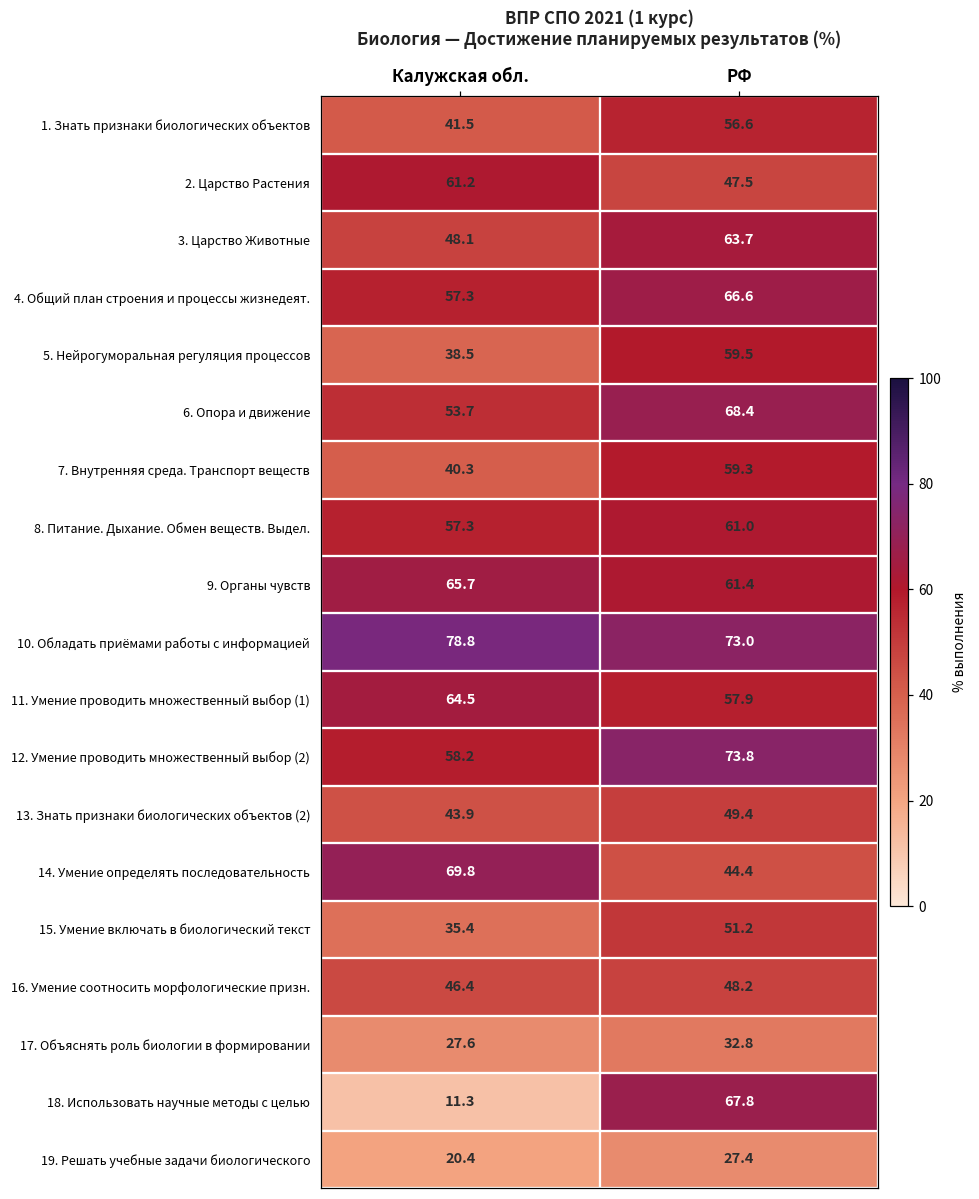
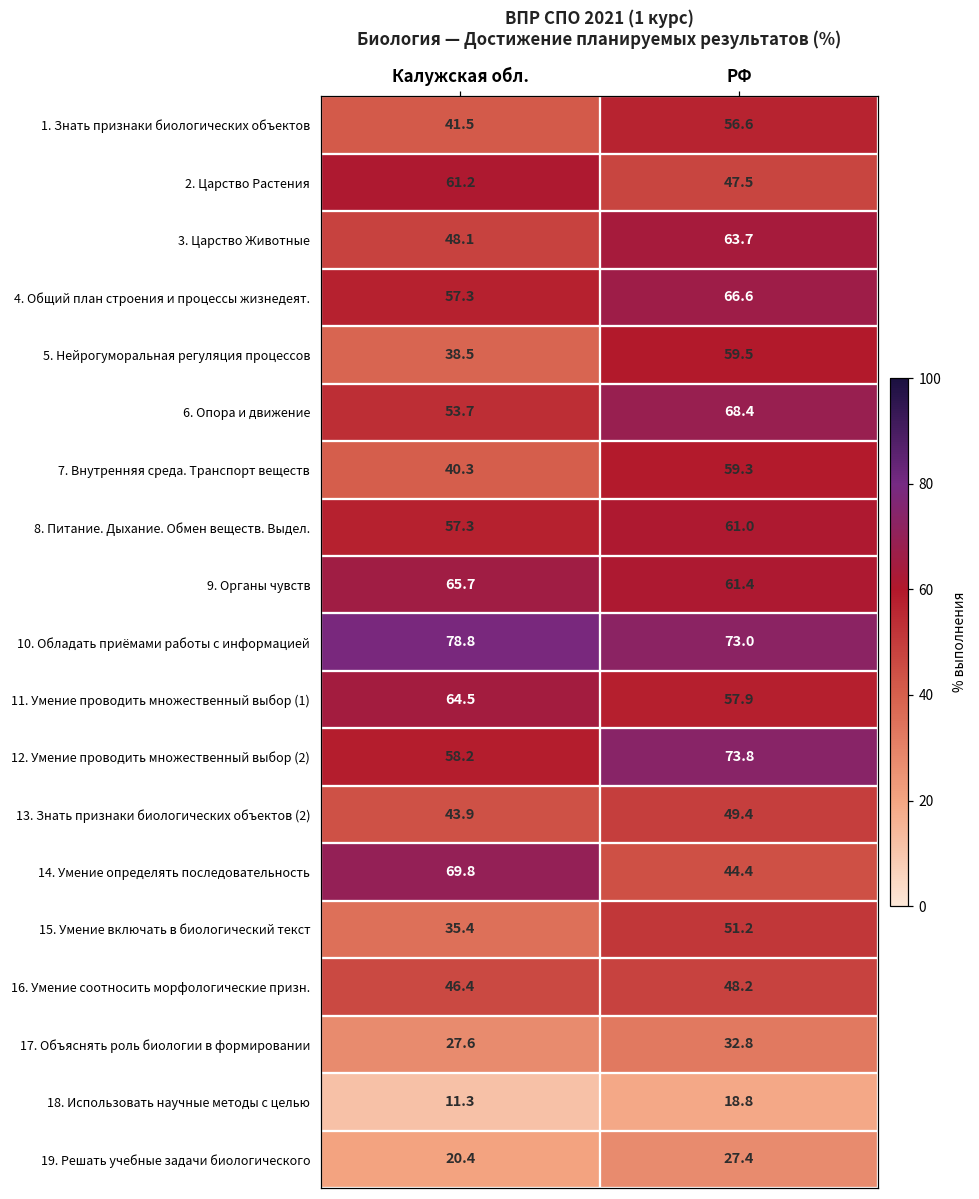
  {
    "1. Знать признаки биологических объектов": {
      "Калужская обл.": 41.5,
      "РФ": 56.6
    },
    "2. Царство Растения": {
      "Калужская обл.": 61.2,
      "РФ": 47.5
    },
    "3. Царство Животные": {
      "Калужская обл.": 48.1,
      "РФ": 63.7
    },
    "4. Общий план строения и процессы жизнедеят.": {
      "Калужская обл.": 57.3,
      "РФ": 66.6
    },
    "5. Нейрогуморальная регуляция процессов": {
      "Калужская обл.": 38.5,
      "РФ": 59.5
    },
    "6. Опора и движение": {
      "Калужская обл.": 53.7,
      "РФ": 68.4
    },
    "7. Внутренняя среда. Транспорт веществ": {
      "Калужская обл.": 40.3,
      "РФ": 59.3
    },
    "8. Питание. Дыхание. Обмен веществ. Выдел.": {
      "Калужская обл.": 57.3,
      "РФ": 61.0
    },
    "9. Органы чувств": {
      "Калужская обл.": 65.7,
      "РФ": 61.4
    },
    "10. Обладать приёмами работы с информацией": {
      "Калужская обл.": 78.8,
      "РФ": 73.0
    },
    "11. Умение проводить множественный выбор (1)": {
      "Калужская обл.": 64.5,
      "РФ": 57.9
    },
    "12. Умение проводить множественный выбор (2)": {
      "Калужская обл.": 58.2,
      "РФ": 73.8
    },
    "13. Знать признаки биологических объектов (2)": {
      "Калужская обл.": 43.9,
      "РФ": 49.4
    },
    "14. Умение определять последовательность": {
      "Калужская обл.": 69.8,
      "РФ": 44.4
    },
    "15. Умение включать в биологический текст": {
      "Калужская обл.": 35.4,
      "РФ": 51.2
    },
    "16. Умение соотносить морфологические призн.": {
      "Калужская обл.": 46.4,
      "РФ": 48.2
    },
    "17. Объяснять роль биологии в формировании": {
      "Калужская обл.": 27.6,
      "РФ": 32.8
    },
    "18. Использовать научные методы с целью": {
      "Калужская обл.": 11.3,
-     "РФ": 67.8
+     "РФ": 18.8
    },
    "19. Решать учебные задачи биологического": {
      "Калужская обл.": 20.4,
      "РФ": 27.4
    }
  }
